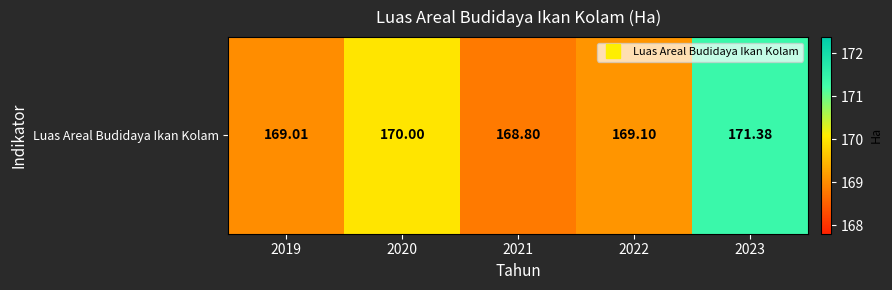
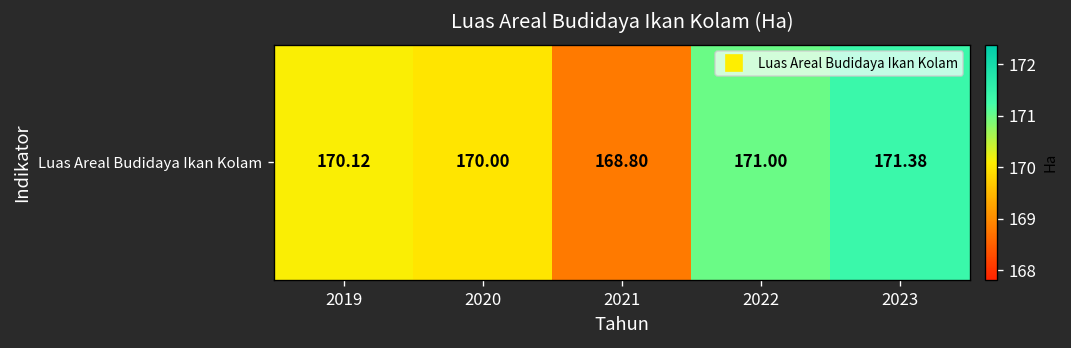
  {
    "Luas Areal Budidaya Ikan Kolam": {
-     "2019": 169.01,
+     "2019": 170.12,
      "2020": 170.00,
      "2021": 168.80,
-     "2022": 169.10,
+     "2022": 171.00,
      "2023": 171.38
    }
  }
